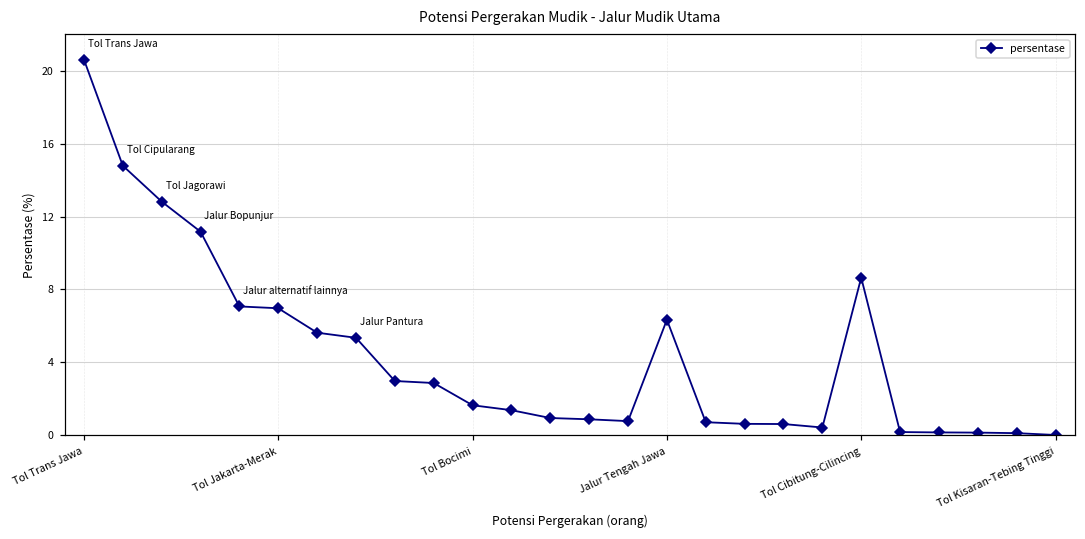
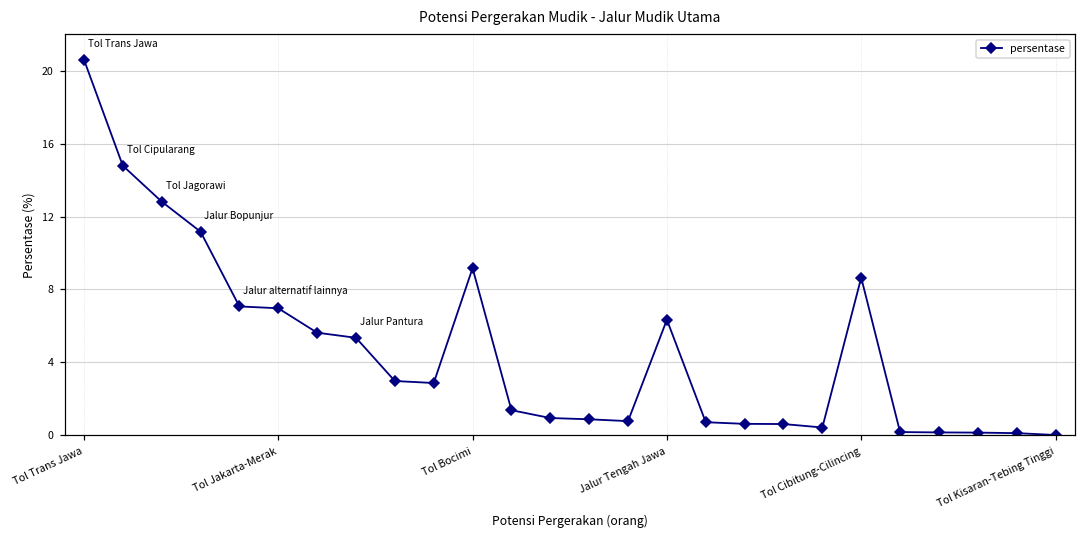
  {
    "Tol Trans Jawa": 20.6,
    "Tol Jakarta-Merak": 7.0,
-   "Tol Bocimi": 1.7,
+   "Tol Bocimi": 9.2,
    "Jalur Tengah Jawa": 6.3,
    "Tol Cibitung-Cilincing": 8.7,
    "Tol Kisaran-Tebing Tinggi": 0.0
  }
